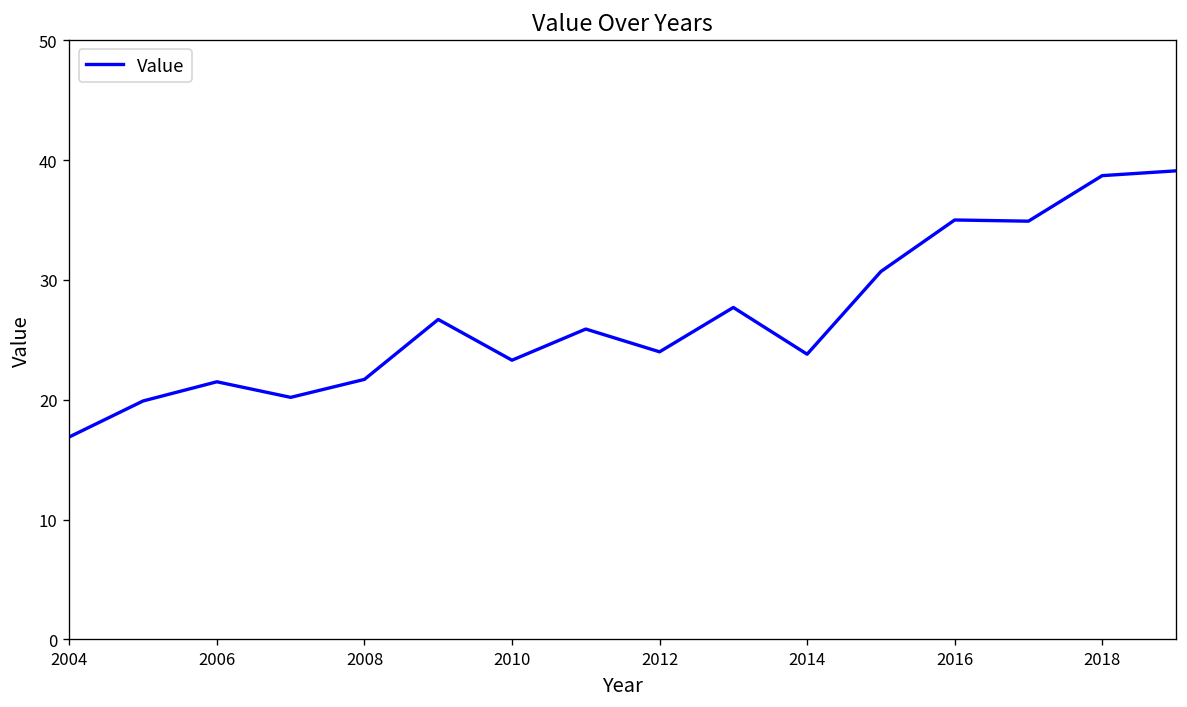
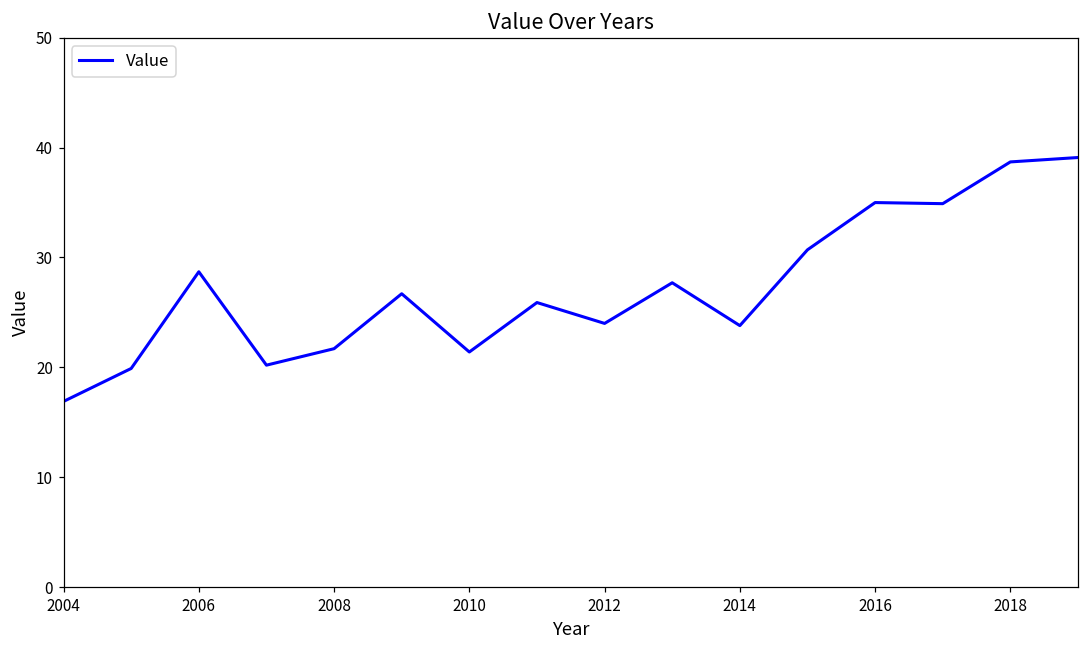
  {
    "2004": 17,
-   "2006": 22,
+   "2006": 29,
    "2008": 22,
-   "2010": 23,
+   "2010": 21,
    "2012": 24,
    "2014": 24,
    "2016": 35,
    "2018": 39
  }
